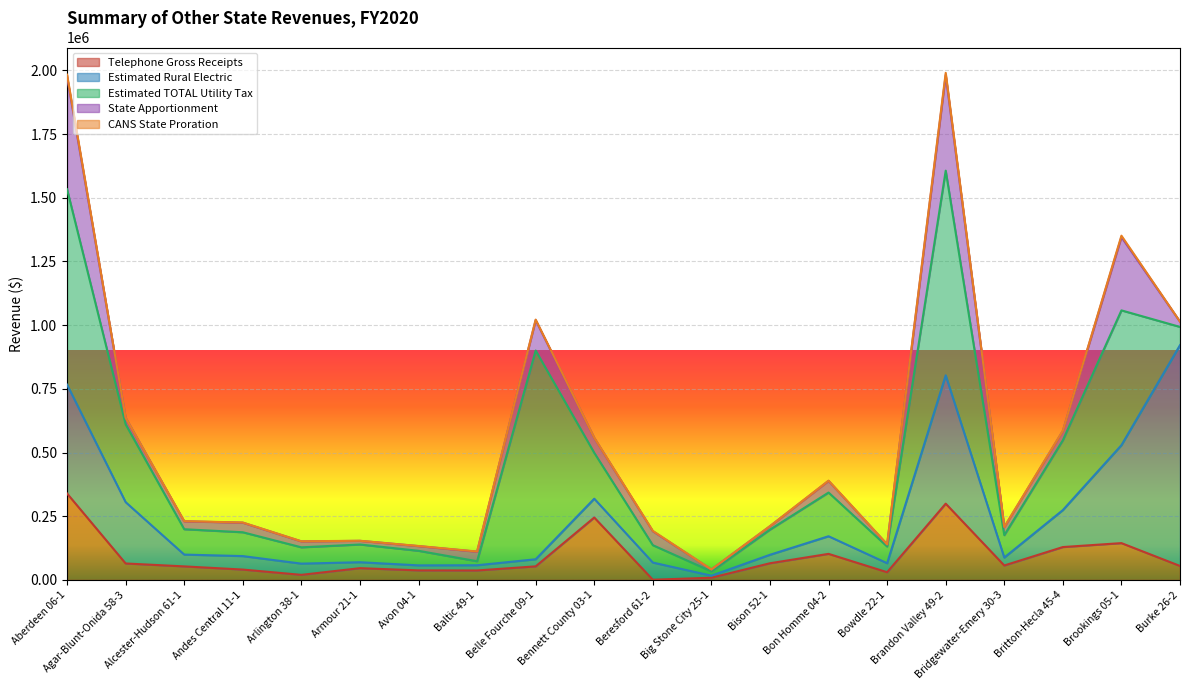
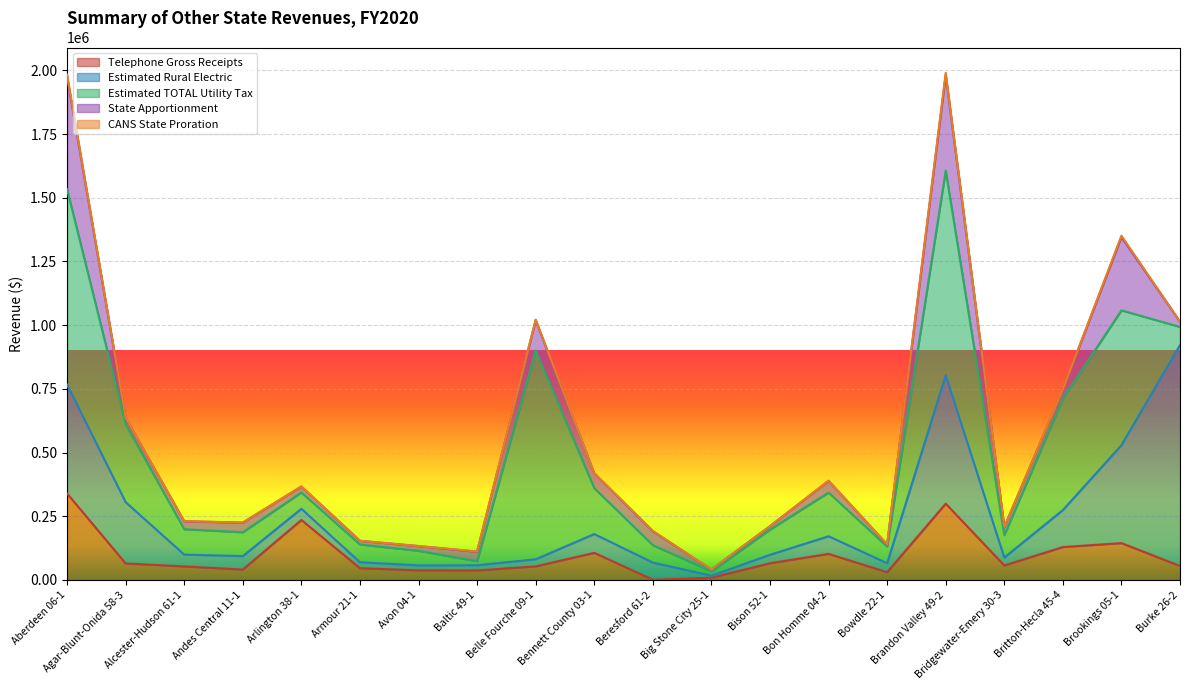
  {
    "Telephone Gross Receipts": {
      "Aberdeen 06-1": 340000,
      "Agar-Blunt-Onida 58-3": 60000,
      "Alcester-Hudson 61-1": 50000,
      "Andes Central 11-1": 40000,
-     "Arlington 38-1": 20000,
+     "Arlington 38-1": 240000,
      "Armour 21-1": 50000,
      "Avon 04-1": 40000,
      "Baltic 49-1": 40000,
      "Belle Fourche 09-1": 50000,
-     "Bennett County 03-1": 240000,
+     "Bennett County 03-1": 110000,
      "Beresford 61-2": 0,
      "Bison 52-1": 70000,
      "Bon Homme 04-2": 100000,
      "Bowdle 22-1": 30000,
      "Brandon Valley 49-2": 300000,
      "Bridgewater-Emery 30-3": 60000,
      "Britton-Hecla 45-4": 130000,
      "Brookings 05-1": 140000,
      "Burke 26-2": 50000
    },
    "Estimated Rural Electric": {
      "Aberdeen 06-1": 430000,
      "Agar-Blunt-Onida 58-3": 240000,
      "Alcester-Hudson 61-1": 50000,
      "Andes Central 11-1": 50000,
      "Arlington 38-1": 40000,
      "Armour 21-1": 20000,
      "Avon 04-1": 20000,
      "Baltic 49-1": 20000,
      "Belle Fourche 09-1": 30000,
      "Bennett County 03-1": 70000,
      "Beresford 61-2": 70000,
      "Bison 52-1": 30000,
      "Bon Homme 04-2": 70000,
      "Bowdle 22-1": 40000,
      "Brandon Valley 49-2": 500000,
      "Bridgewater-Emery 30-3": 30000,
      "Britton-Hecla 45-4": 150000,
      "Brookings 05-1": 380000,
      "Burke 26-2": 870000
    },
    "Estimated TOTAL Utility Tax": {
      "Aberdeen 06-1": 770000,
      "Agar-Blunt-Onida 58-3": 310000,
      "Alcester-Hudson 61-1": 100000,
      "Andes Central 11-1": 90000,
      "Arlington 38-1": 60000,
      "Armour 21-1": 70000,
      "Avon 04-1": 60000,
      "Baltic 49-1": 20000,
      "Belle Fourche 09-1": 820000,
      "Bennett County 03-1": 180000,
      "Beresford 61-2": 70000,
      "Bison 52-1": 100000,
      "Bon Homme 04-2": 170000,
      "Brandon Valley 49-2": 800000,
      "Bridgewater-Emery 30-3": 90000,
-     "Britton-Hecla 45-4": 270000,
+     "Britton-Hecla 45-4": 440000,
      "Brookings 05-1": 530000,
      "Burke 26-2": 70000
    }
  }
